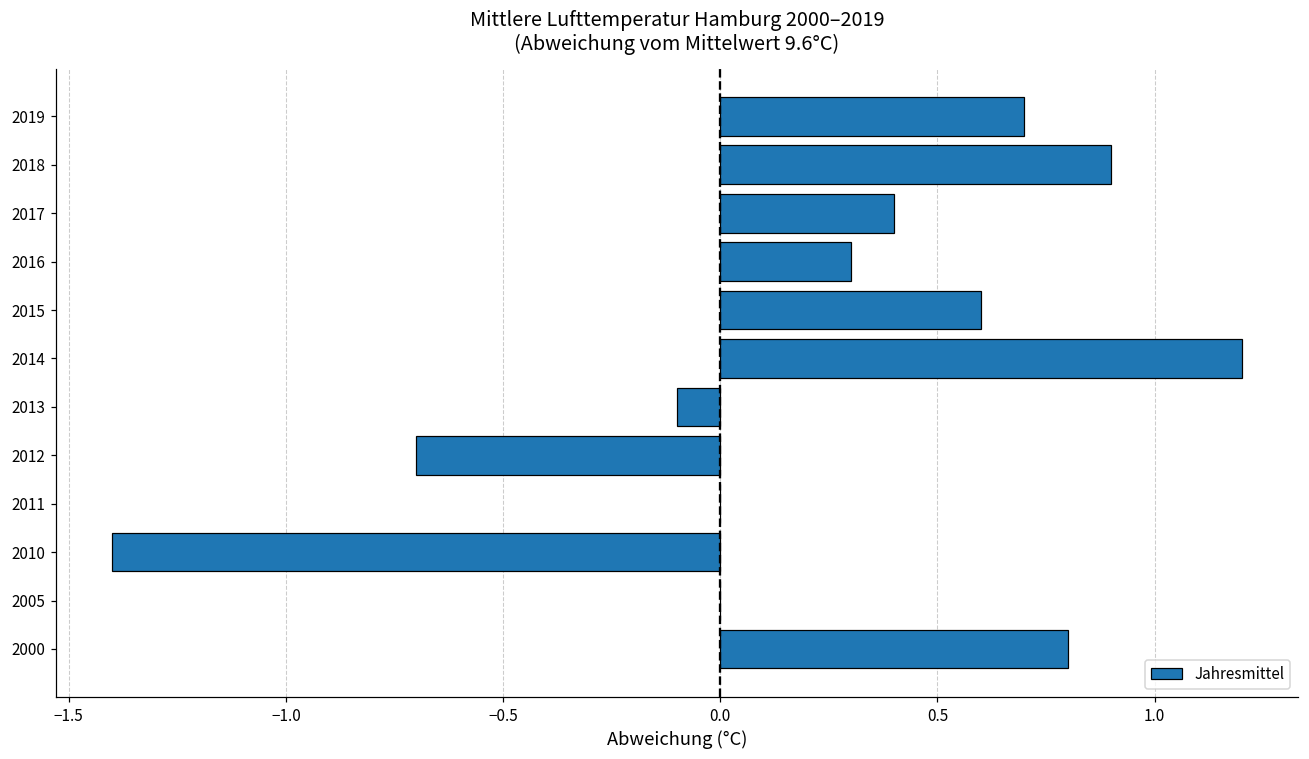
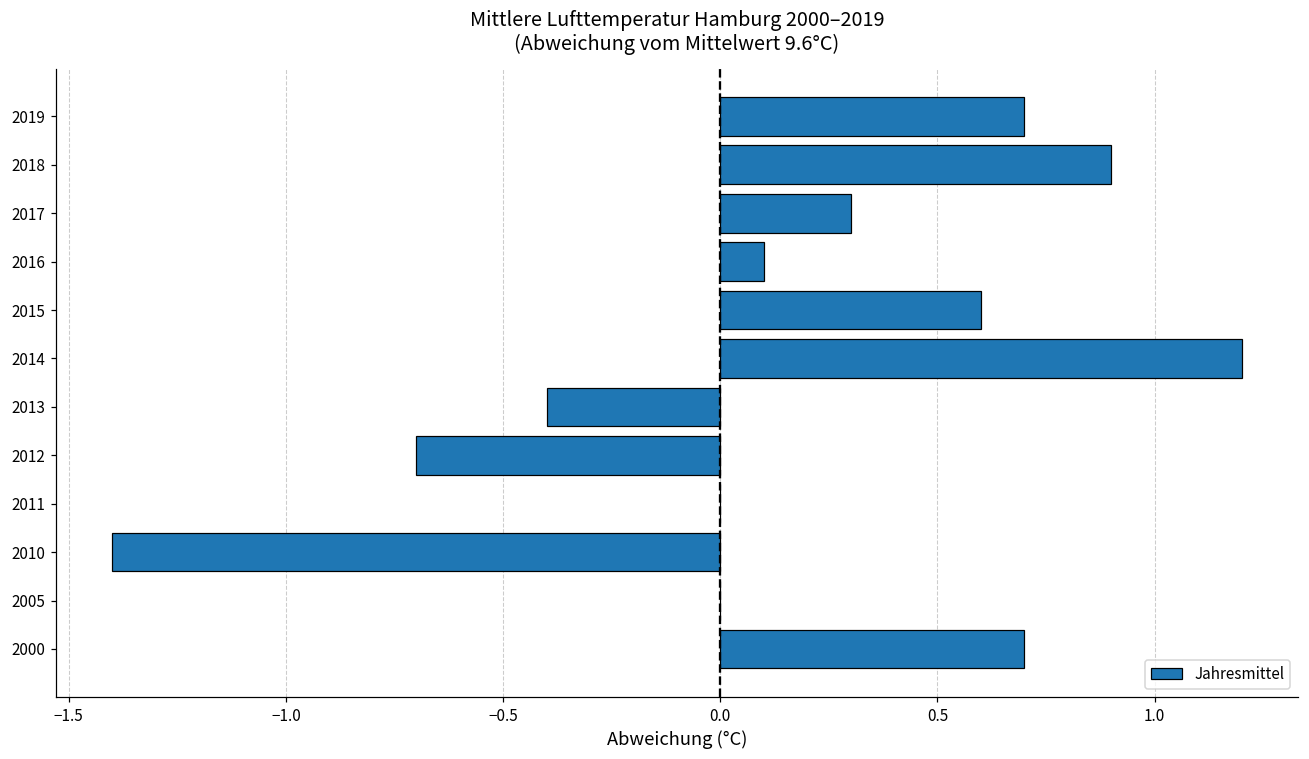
  {
    "2019": 0.70,
    "2018": 0.90,
-   "2017": 0.40,
-   "2016": 0.30,
+   "2017": 0.30,
+   "2016": 0.10,
    "2015": 0.60,
    "2014": 1.20,
-   "2013": -0.10,
+   "2013": -0.40,
    "2012": -0.70,
    "2011": 0.00,
    "2010": -1.40,
    "2005": 0.00,
-   "2000": 0.80
+   "2000": 0.70
  }
